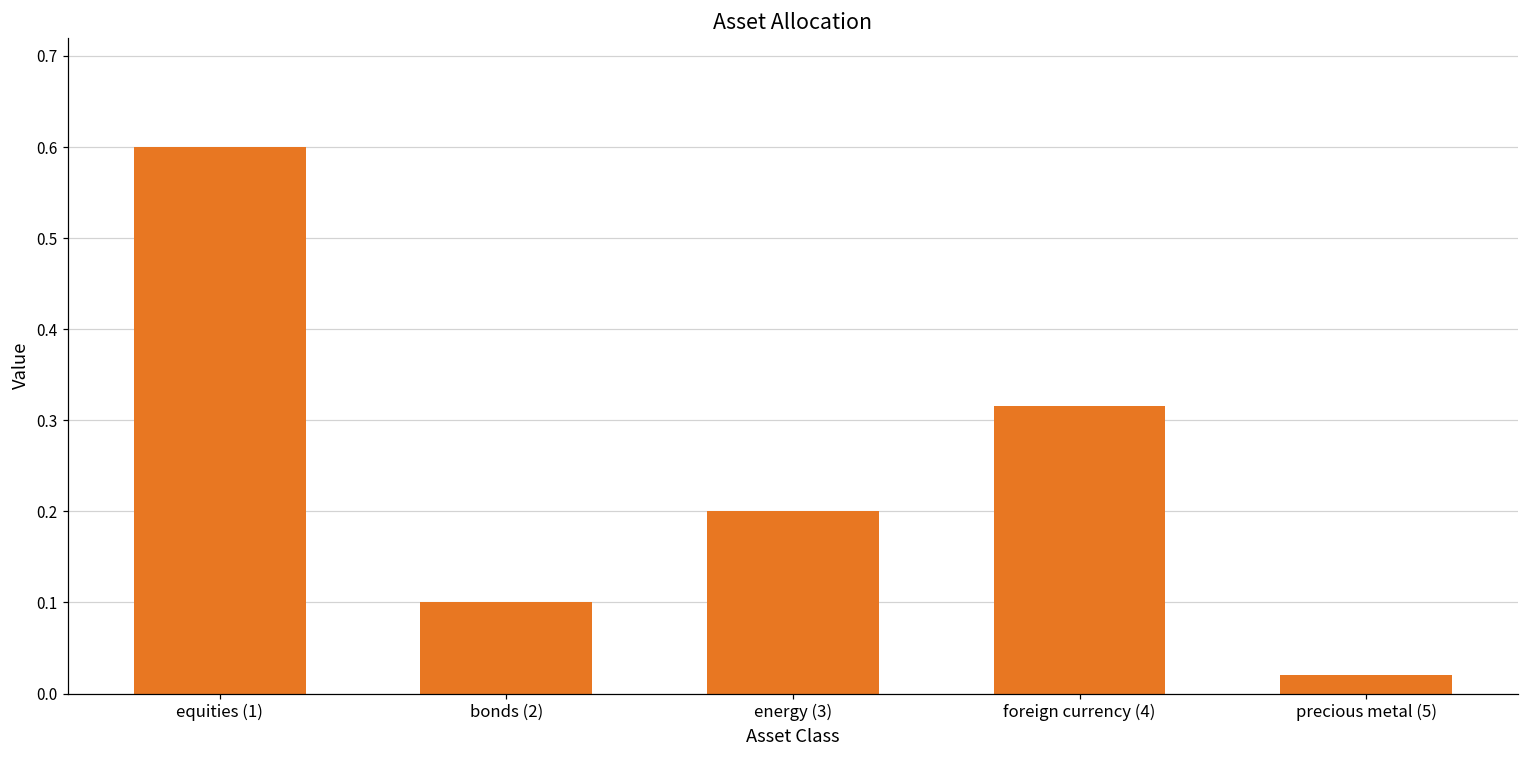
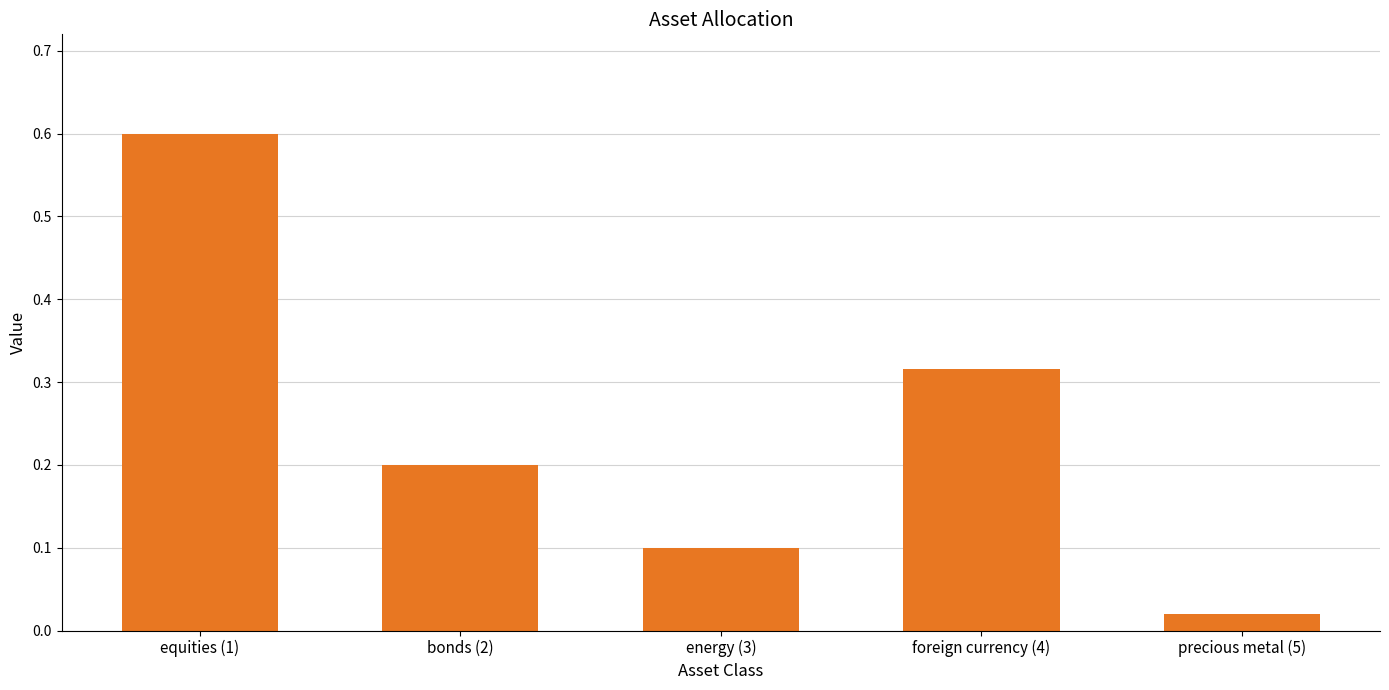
  {
    "equities (1)": 0.6,
-   "bonds (2)": 0.1,
-   "energy (3)": 0.2,
+   "bonds (2)": 0.2,
+   "energy (3)": 0.1,
    "foreign currency (4)": 0.32,
    "precious metal (5)": 0.02
  }
